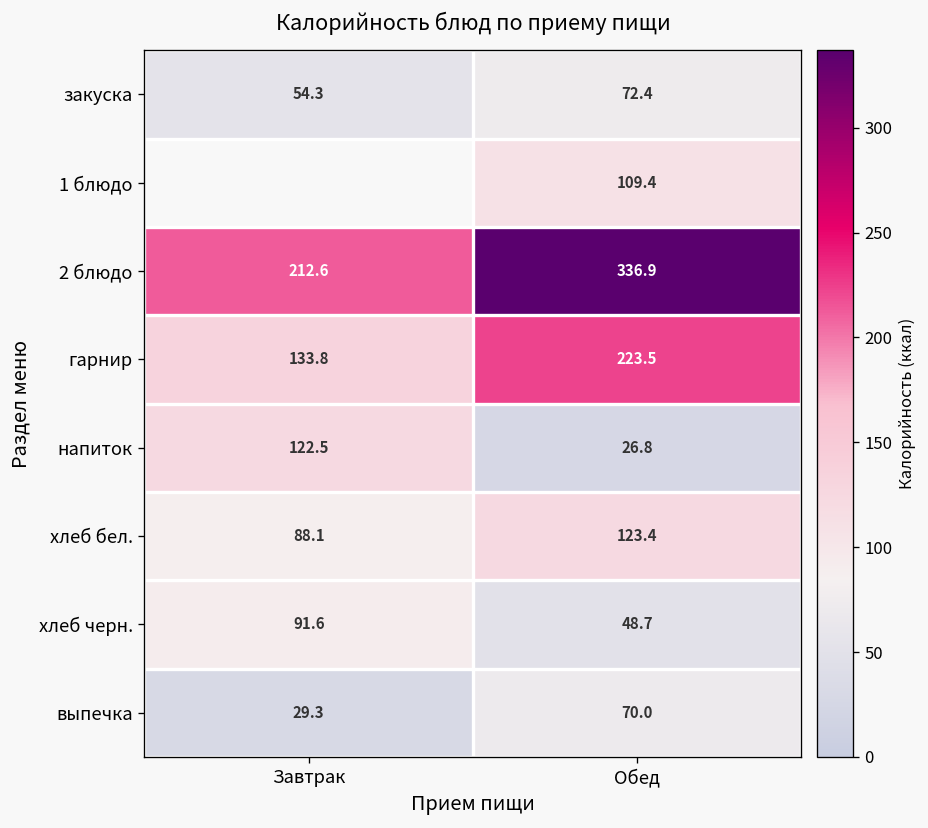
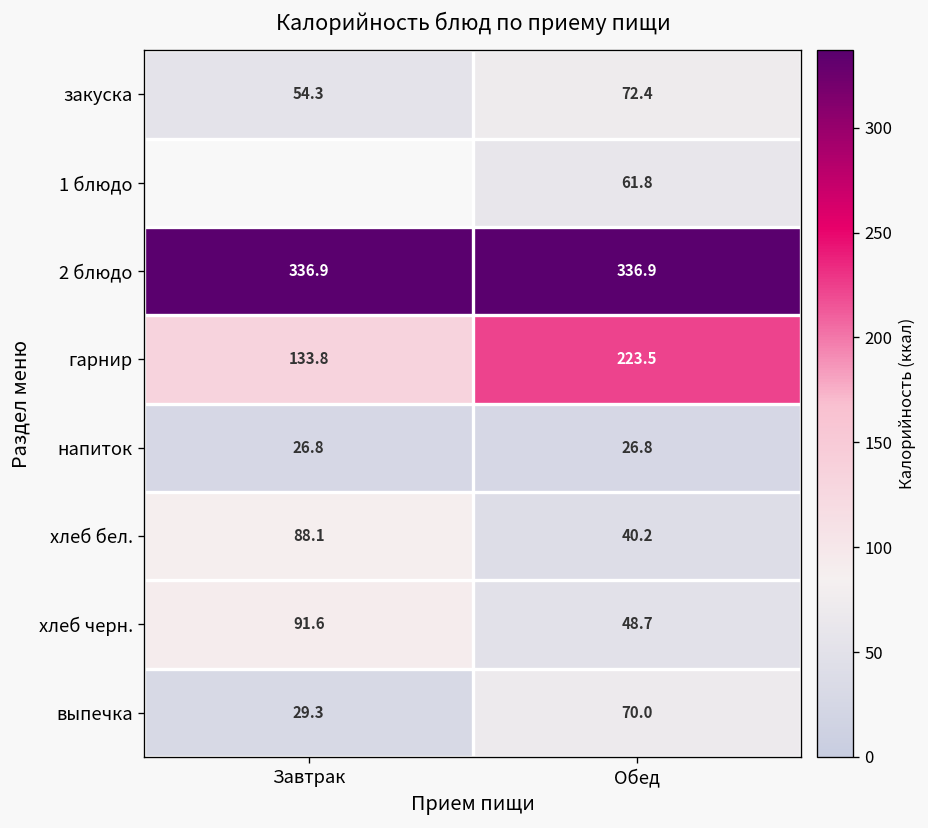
  {
    "закуска": {
      "Завтрак": 54.3,
      "Обед": 72.4
    },
    "1 блюдо": {
-     "Обед": 109.4
+     "Обед": 61.8
    },
    "2 блюдо": {
-     "Завтрак": 212.6,
+     "Завтрак": 336.9,
      "Обед": 336.9
    },
    "гарнир": {
      "Завтрак": 133.8,
      "Обед": 223.5
    },
    "напиток": {
-     "Завтрак": 122.5,
+     "Завтрак": 26.8,
      "Обед": 26.8
    },
    "хлеб бел.": {
      "Завтрак": 88.1,
-     "Обед": 123.4
+     "Обед": 40.2
    },
    "хлеб черн.": {
      "Завтрак": 91.6,
      "Обед": 48.7
    },
    "выпечка": {
      "Завтрак": 29.3,
      "Обед": 70.0
    }
  }
